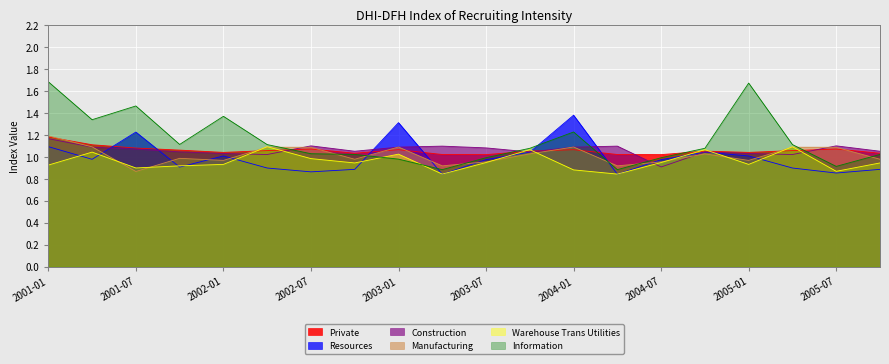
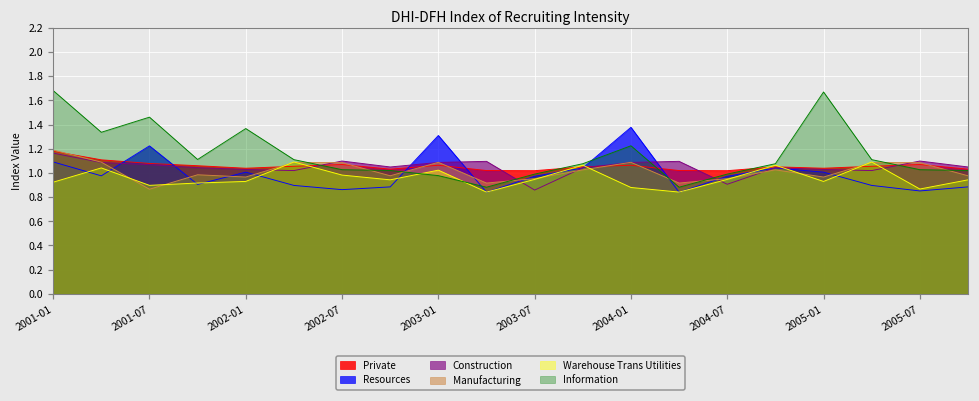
  {
    "Private": {
      "2003-01": 1.06,
      "2003-07": 1.02,
      "2004-01": 1.06,
      "2004-07": 1.02
    },
    "Resources": {
      "2001-01": 1.09,
      "2001-07": 1.22,
      "2002-07": 0.86,
      "2003-01": 1.31,
      "2004-01": 1.38
    },
    "Construction": {
-     "2003-07": 1.08,
+     "2003-07": 0.86,
      "2004-07": 0.91
    },
    "Manufacturing": {
      "2001-07": 0.86,
      "2002-01": 0.97,
      "2005-01": 0.97
    },
    "Warehouse Trans Utilities": {
      "2001-01": 0.92,
      "2001-07": 0.90,
      "2002-01": 0.93,
      "2002-07": 0.98,
      "2003-01": 1.02,
      "2004-01": 0.88,
      "2005-01": 0.93
    },
    "Information": {
      "2001-01": 1.68,
      "2001-07": 1.46,
      "2002-01": 1.37,
      "2002-07": 1.03,
      "2003-01": 0.98,
      "2004-01": 1.22,
      "2005-01": 1.67,
-     "2005-07": 0.91
+     "2005-07": 1.03
    }
  }
